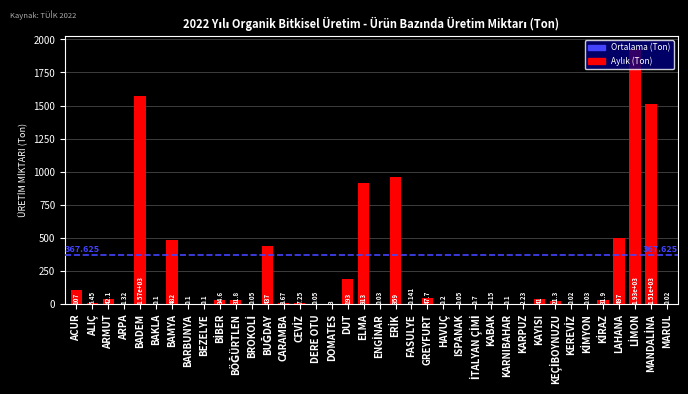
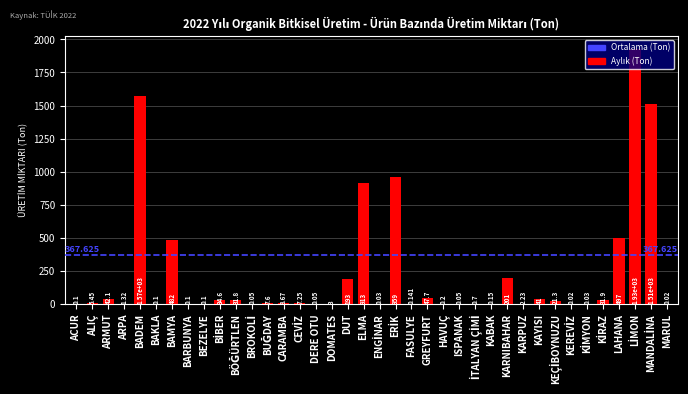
  {
-   "ACUR": "107",
+   "ACUR": "0.1",
    "ALIÇ": "5.45",
    "ARMUT": "42.1",
    "ARPA": "1.32",
    "BAKLA": "0.1",
    "BAMYA": "482",
    "BARBUNYA": "0.1",
    "BEZELYE": "0.1",
    "BİBER": "34.6",
    "BÖĞÜRTLEN": "31.8",
    "BROKOLİ": "0.05",
-   "BUĞDAY": "437",
+   "BUĞDAY": "7.6",
    "CARAMBA": "8.67",
    "CEVİZ": "7.25",
    "DERE OTU": "0.05",
    "DOMATES": "3",
    "DUT": "193",
    "ELMA": "913",
    "ENGİNAR": "0.03",
    "ERİK": "959",
    "FASULYE": "0.141",
    "GREYFURT": "47.7",
    "HAVUÇ": "0.2",
    "ISPANAK": "0.05",
    "İTALYAN ÇİMİ": "0.7",
    "KABAK": "0.15",
-   "KARNIBAHAR": "0.1",
+   "KARNIBAHAR": "201",
    "KARPUZ": "2.23",
    "KAYISI": "41",
    "KEÇİBOYNUZU": "21.3",
    "KEREVİZ": "0.02",
    "KİMYON": "0.03",
    "KİRAZ": "31.9",
    "LAHANA": "497",
    "MANDALİNA": "1.51e+03",
    "MARUL": "0.02"
  }
